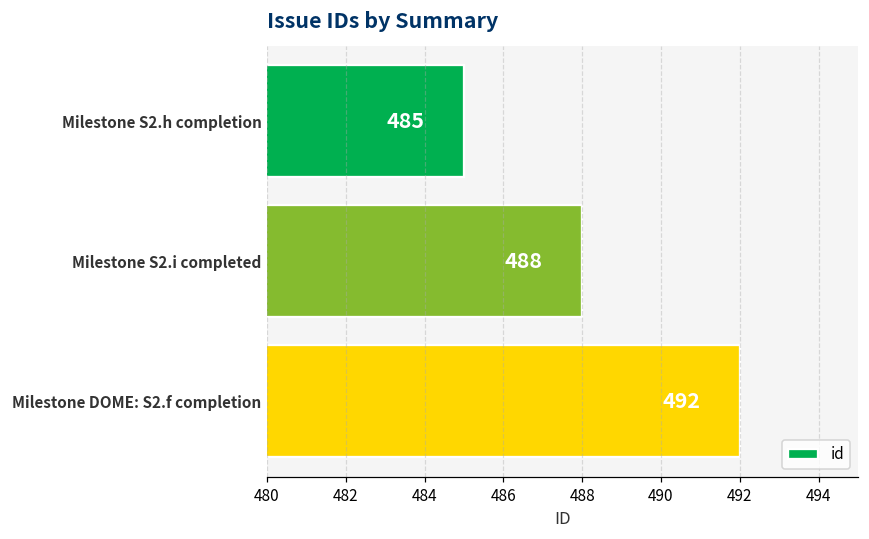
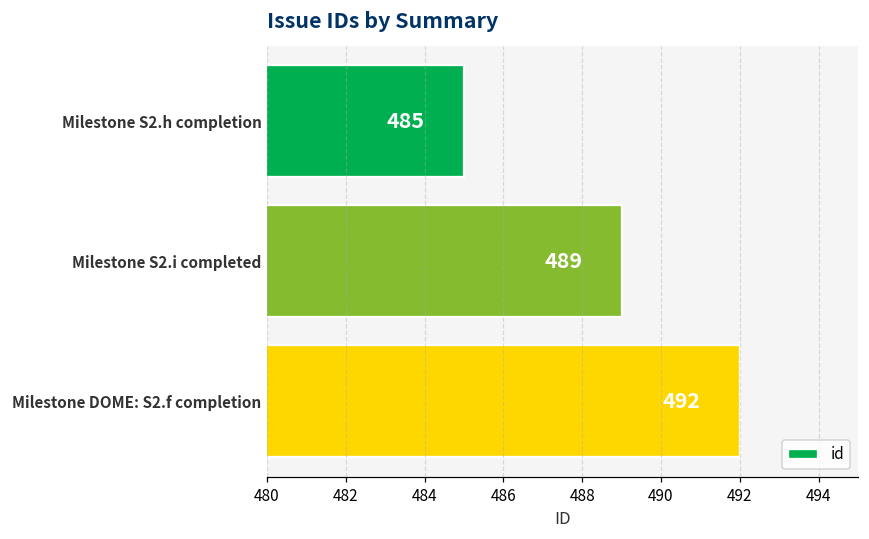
  {
    "Milestone S2.h completion": 485,
-   "Milestone S2.i completed": 488,
+   "Milestone S2.i completed": 489,
    "Milestone DOME: S2.f completion": 492
  }
